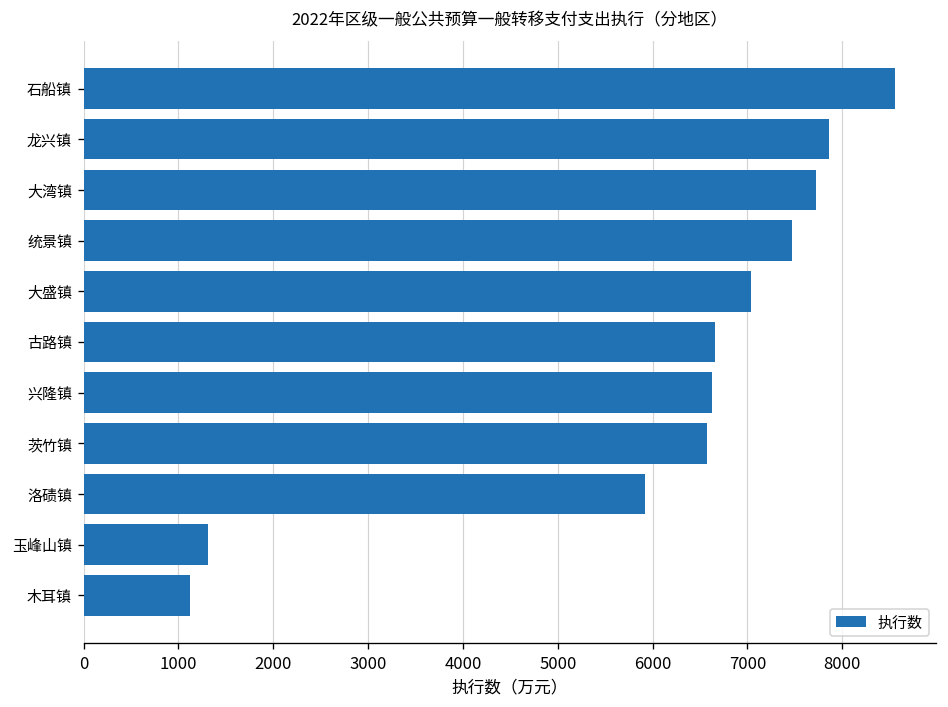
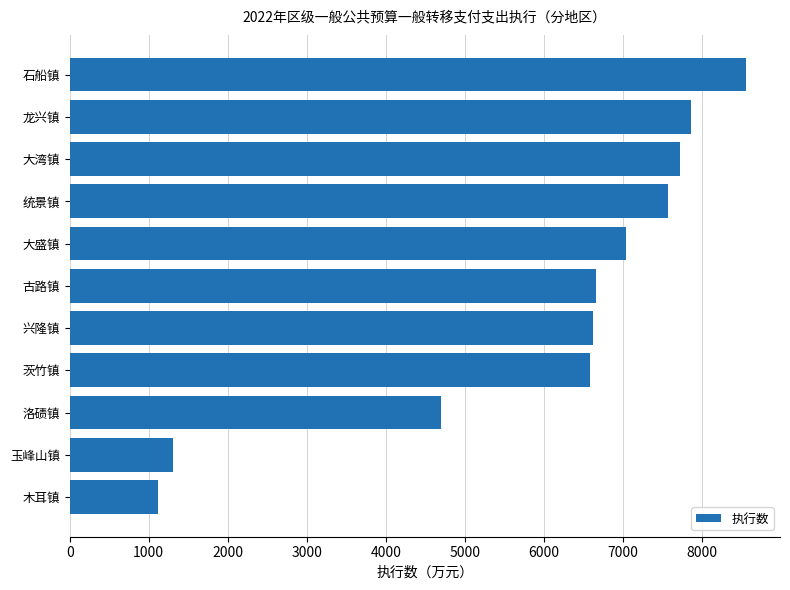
  {
    "石船镇": 8600,
    "龙兴镇": 7900,
    "大湾镇": 7700,
-   "统景镇": 7500,
+   "统景镇": 7600,
    "大盛镇": 7000,
    "古路镇": 6700,
    "兴隆镇": 6600,
    "茨竹镇": 6600,
-   "洛碛镇": 5900,
+   "洛碛镇": 4700,
    "玉峰山镇": 1300,
    "木耳镇": 1100
  }
